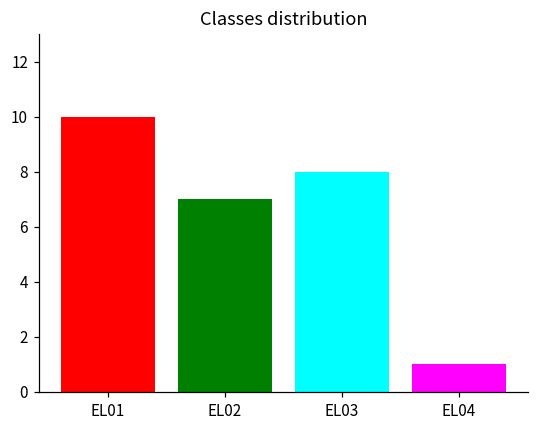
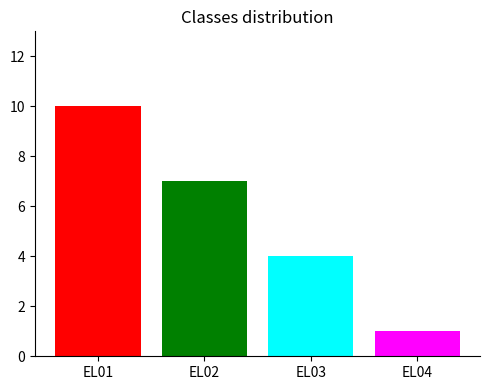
  {
    "EL01": 10,
    "EL02": 7,
-   "EL03": 8,
+   "EL03": 4,
    "EL04": 1
  }
